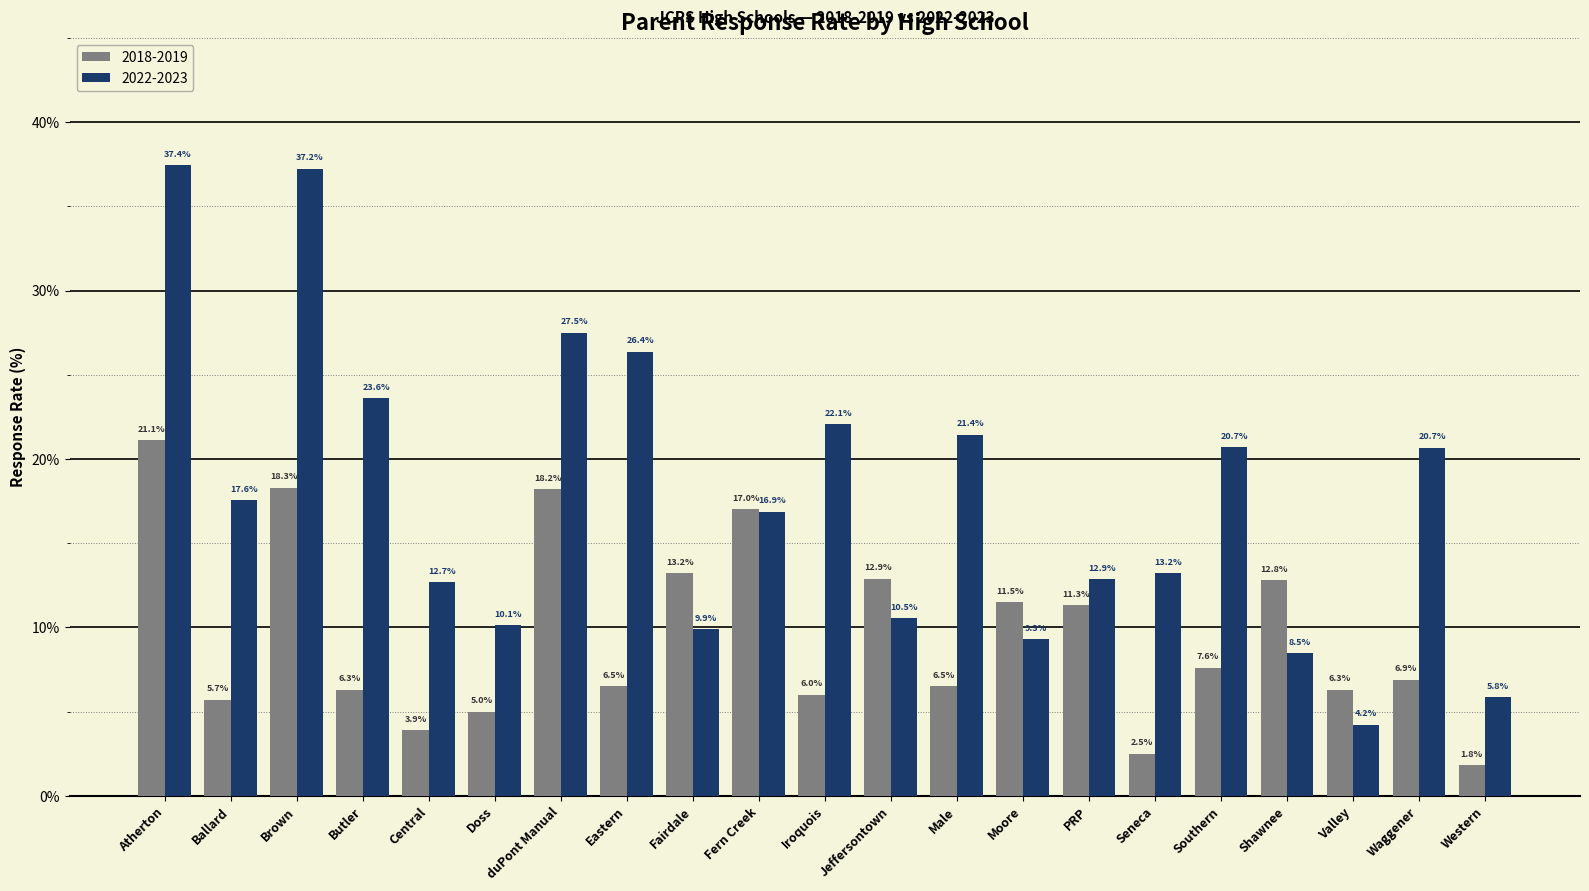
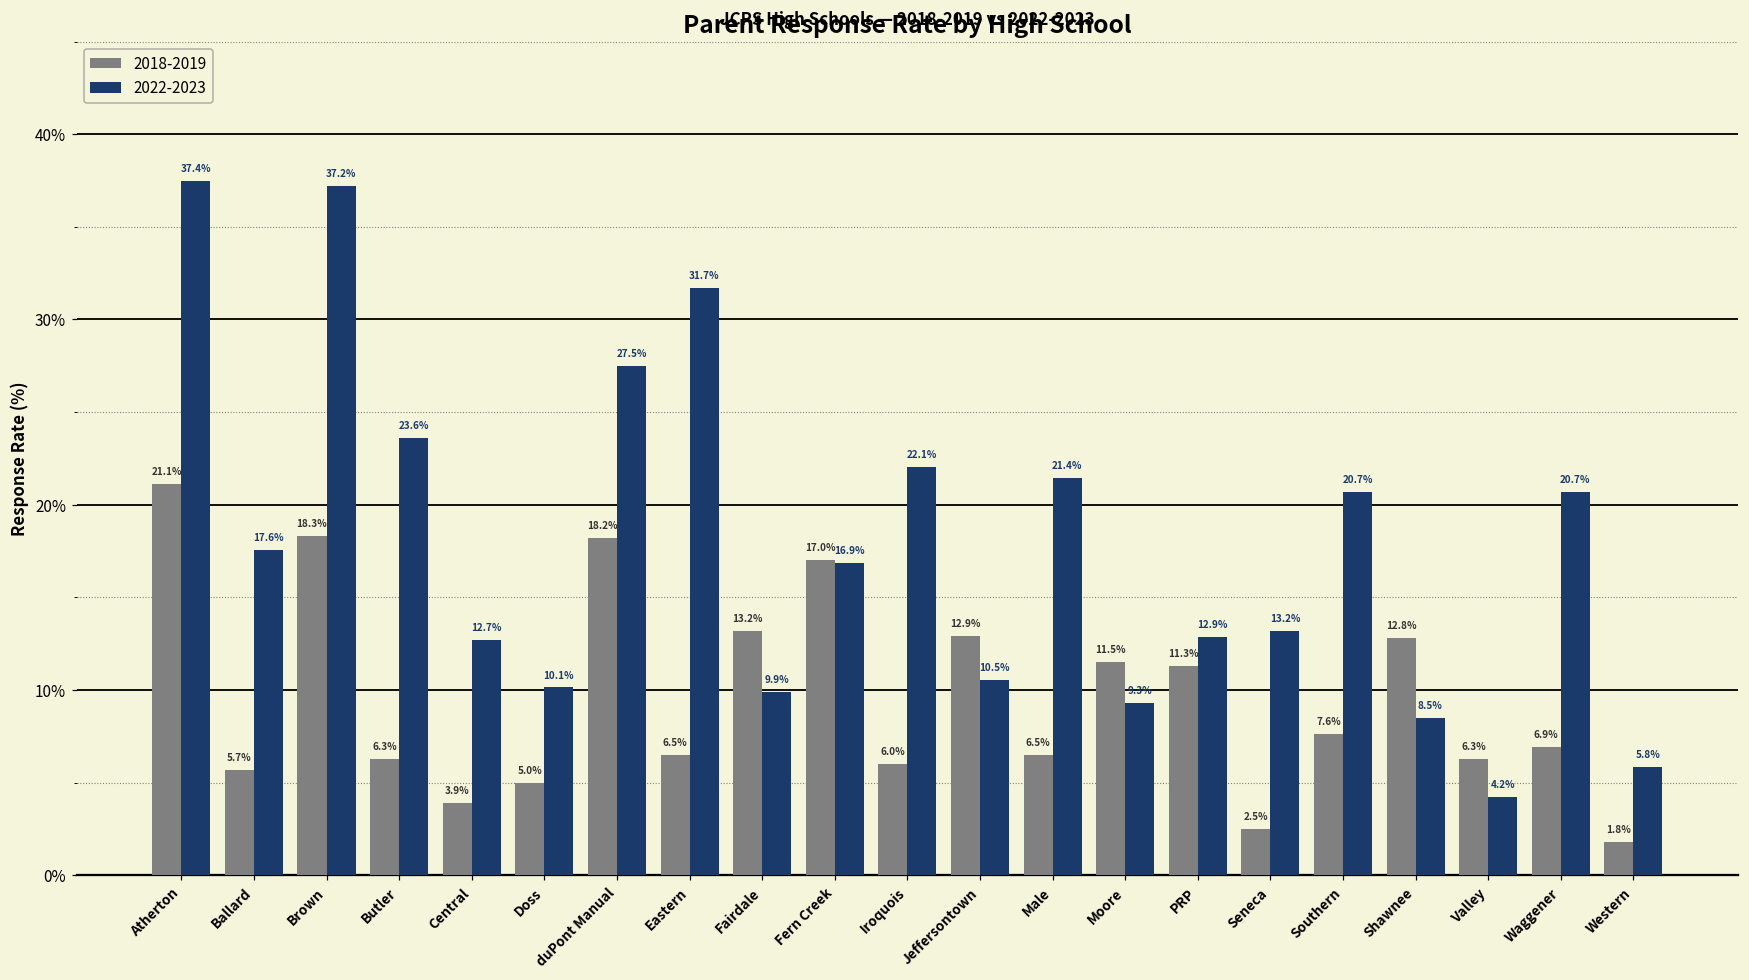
  {
    "2018-2019": {
      "Atherton": "21.1%",
      "Ballard": "5.7%",
      "Brown": "18.3%",
      "Butler": "6.3%",
      "Central": "3.9%",
      "Doss": "5.0%",
      "duPont Manual": "18.2%",
      "Eastern": "6.5%",
      "Fairdale": "13.2%",
      "Fern Creek": "17.0%",
      "Iroquois": "6.0%",
      "Jeffersontown": "12.9%",
      "Male": "6.5%",
      "Moore": "11.5%",
      "PRP": "11.3%",
      "Seneca": "2.5%",
      "Southern": "7.6%",
      "Shawnee": "12.8%",
      "Valley": "6.3%",
      "Waggener": "6.9%",
      "Western": "1.8%"
    },
    "2022-2023": {
      "Atherton": "37.4%",
      "Ballard": "17.6%",
      "Brown": "37.2%",
      "Butler": "23.6%",
      "Central": "12.7%",
      "Doss": "10.1%",
      "duPont Manual": "27.5%",
-     "Eastern": "26.4%",
+     "Eastern": "31.7%",
      "Fairdale": "9.9%",
      "Fern Creek": "16.9%",
      "Iroquois": "22.1%",
      "Jeffersontown": "10.5%",
      "Male": "21.4%",
      "Moore": "9.3%",
      "PRP": "12.9%",
      "Seneca": "13.2%",
      "Southern": "20.7%",
      "Shawnee": "8.5%",
      "Valley": "4.2%",
      "Waggener": "20.7%",
      "Western": "5.8%"
    }
  }
